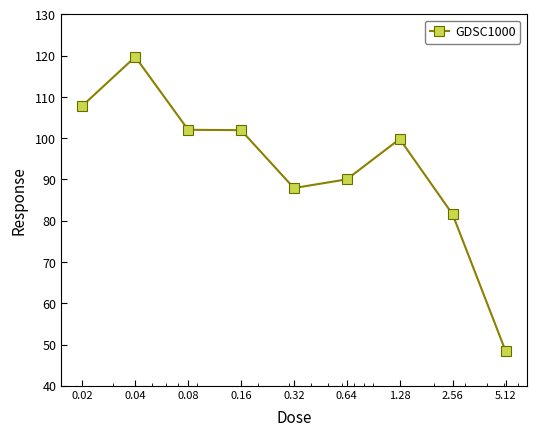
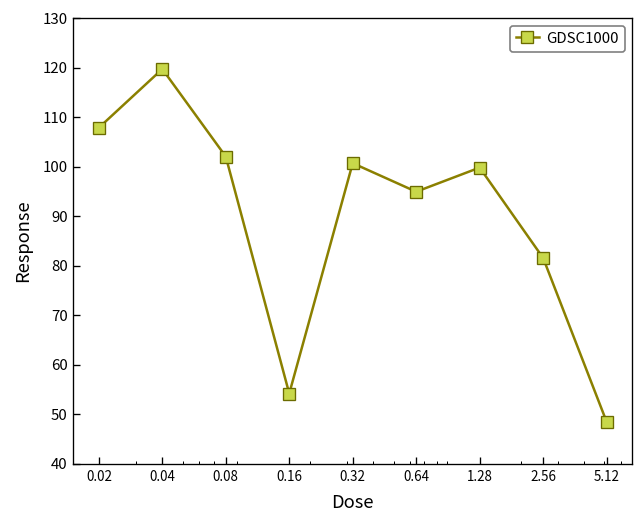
  {
    "0.02": 108,
    "0.04": 120,
    "0.08": 102,
-   "0.16": 102,
-   "0.32": 88,
-   "0.64": 90,
+   "0.16": 54,
+   "0.32": 101,
+   "0.64": 95,
    "1.28": 100,
    "2.56": 82,
    "5.12": 48
  }
